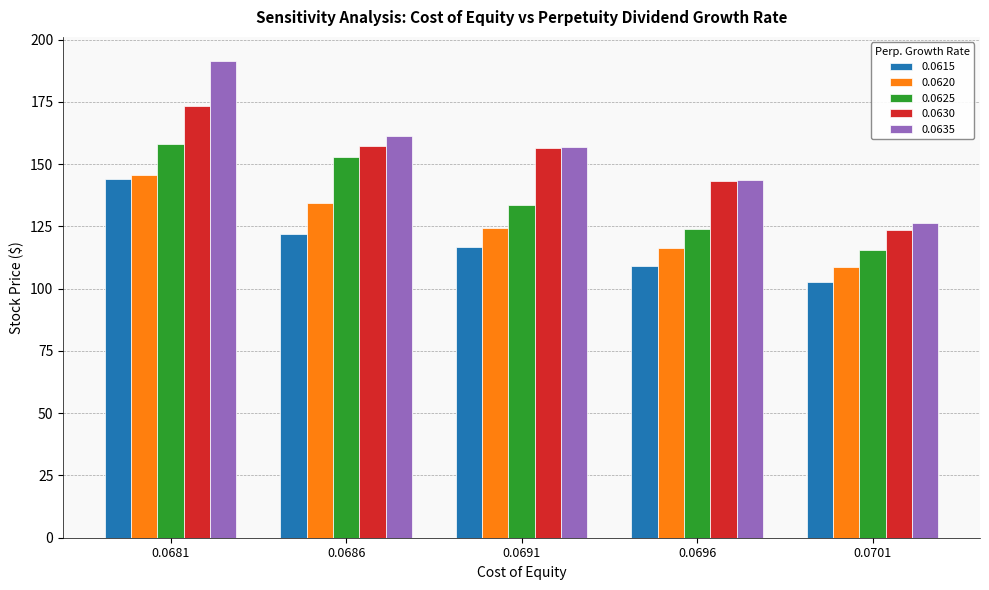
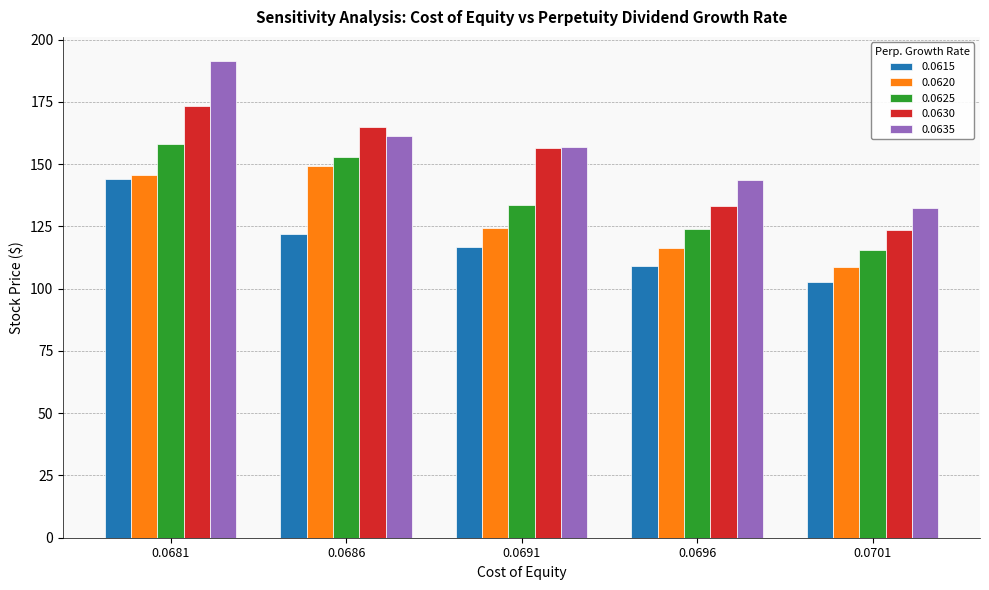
  {
    "0.0615": {
      "0.0681": 144,
      "0.0686": 122,
      "0.0691": 117,
      "0.0696": 109,
      "0.0701": 103
    },
    "0.0620": {
      "0.0681": 146,
-     "0.0686": 134,
+     "0.0686": 149,
      "0.0691": 125,
      "0.0696": 116,
      "0.0701": 109
    },
    "0.0625": {
      "0.0681": 158,
      "0.0686": 153,
      "0.0691": 134,
      "0.0696": 124,
      "0.0701": 116
    },
    "0.0630": {
      "0.0681": 173,
-     "0.0686": 157,
+     "0.0686": 165,
      "0.0691": 156,
-     "0.0696": 143,
+     "0.0696": 133,
      "0.0701": 124
    },
    "0.0635": {
      "0.0681": 192,
      "0.0686": 161,
      "0.0691": 157,
      "0.0696": 144,
-     "0.0701": 126
+     "0.0701": 133
    }
  }
